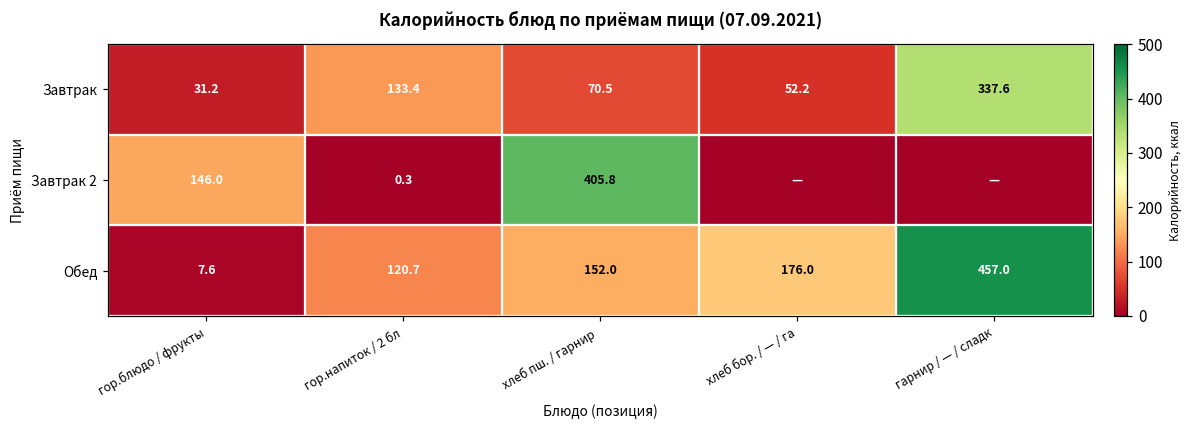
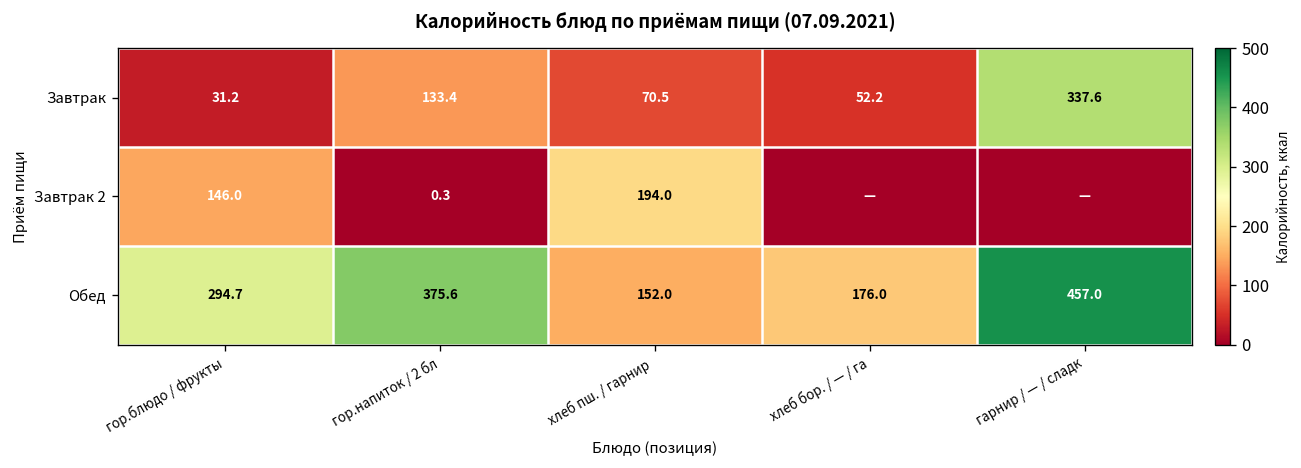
  {
    "Завтрак": {
      "гор.блюдо / фрукты": 31.2,
      "гор.напиток / 2 бл": 133.4,
      "хлеб пш. / гарнир": 70.5,
      "хлеб бор. / — / га": 52.2,
      "гарнир / — / сладк": 337.6
    },
    "Завтрак 2": {
      "гор.блюдо / фрукты": 146.0,
      "гор.напиток / 2 бл": 0.3,
-     "хлеб пш. / гарнир": 405.8
+     "хлеб пш. / гарнир": 194.0
    },
    "Обед": {
-     "гор.блюдо / фрукты": 7.6,
-     "гор.напиток / 2 бл": 120.7,
+     "гор.блюдо / фрукты": 294.7,
+     "гор.напиток / 2 бл": 375.6,
      "хлеб пш. / гарнир": 152.0,
      "хлеб бор. / — / га": 176.0,
      "гарнир / — / сладк": 457.0
    }
  }
